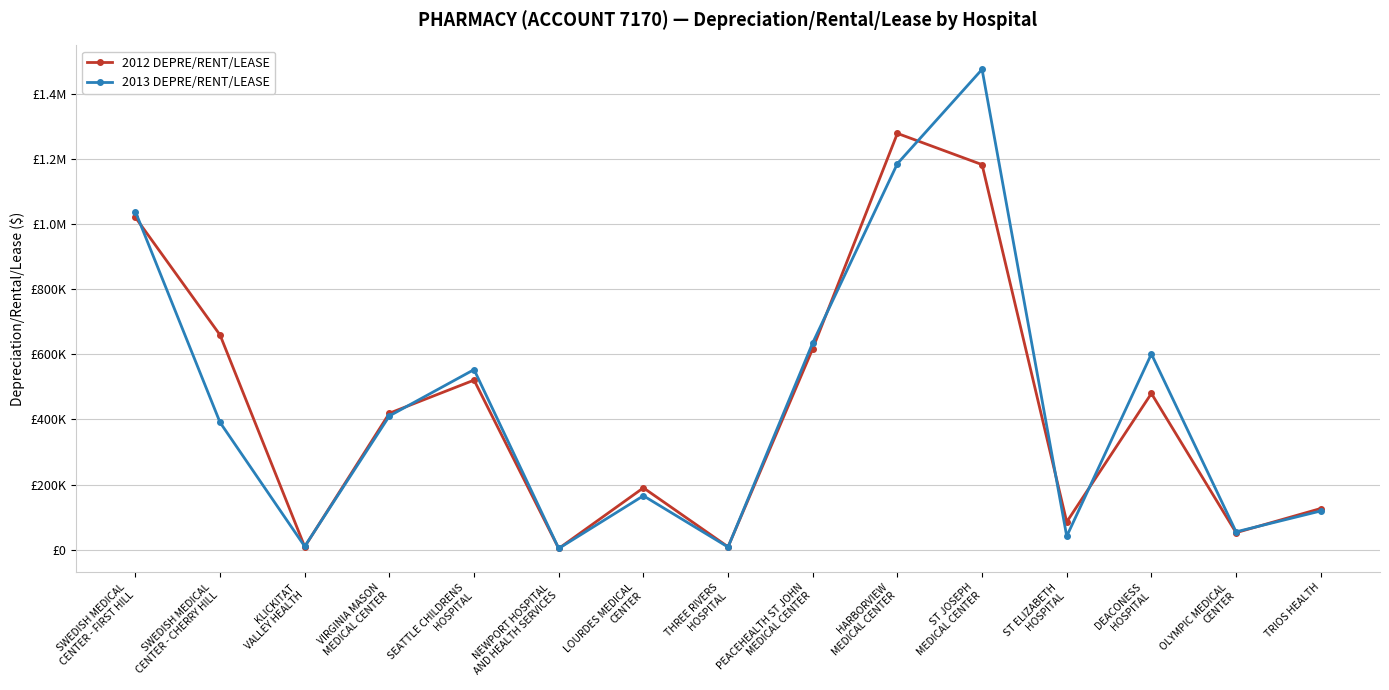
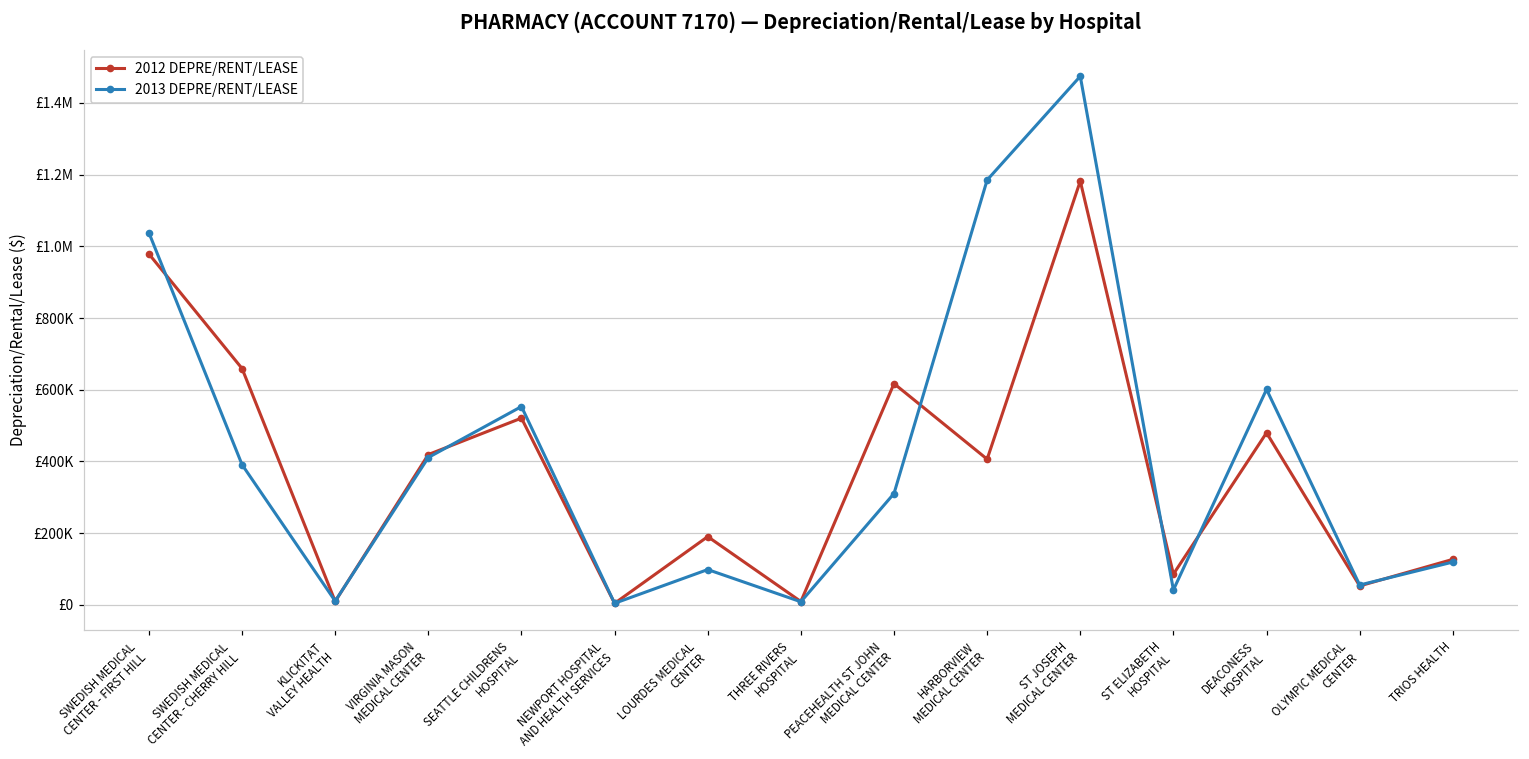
  {
    "2012 DEPRE/RENT/LEASE": {
-     "SWEDISH MEDICAL CENTER - FIRST HILL": "£1020000",
+     "SWEDISH MEDICAL CENTER - FIRST HILL": "£980000",
      "SWEDISH MEDICAL CENTER - CHERRY HILL": "£660000",
      "VIRGINIA MASON MEDICAL CENTER": "£420000",
      "SEATTLE CHILDRENS HOSPITAL": "£520000",
      "LOURDES MEDICAL CENTER": "£190000",
      "PEACEHEALTH ST JOHN MEDICAL CENTER": "£620000",
-     "HARBORVIEW MEDICAL CENTER": "£1280000",
+     "HARBORVIEW MEDICAL CENTER": "£410000",
      "ST JOSEPH MEDICAL CENTER": "£1180000",
      "ST ELIZABETH HOSPITAL": "£90000",
      "DEACONESS HOSPITAL": "£480000"
    },
    "2013 DEPRE/RENT/LEASE": {
      "SWEDISH MEDICAL CENTER - FIRST HILL": "£1040000",
      "SWEDISH MEDICAL CENTER - CHERRY HILL": "£390000",
      "VIRGINIA MASON MEDICAL CENTER": "£410000",
      "SEATTLE CHILDRENS HOSPITAL": "£550000",
-     "LOURDES MEDICAL CENTER": "£170000",
-     "PEACEHEALTH ST JOHN MEDICAL CENTER": "£640000",
+     "LOURDES MEDICAL CENTER": "£100000",
+     "PEACEHEALTH ST JOHN MEDICAL CENTER": "£310000",
      "HARBORVIEW MEDICAL CENTER": "£1180000",
      "ST JOSEPH MEDICAL CENTER": "£1470000",
      "ST ELIZABETH HOSPITAL": "£40000",
      "DEACONESS HOSPITAL": "£600000"
    }
  }
